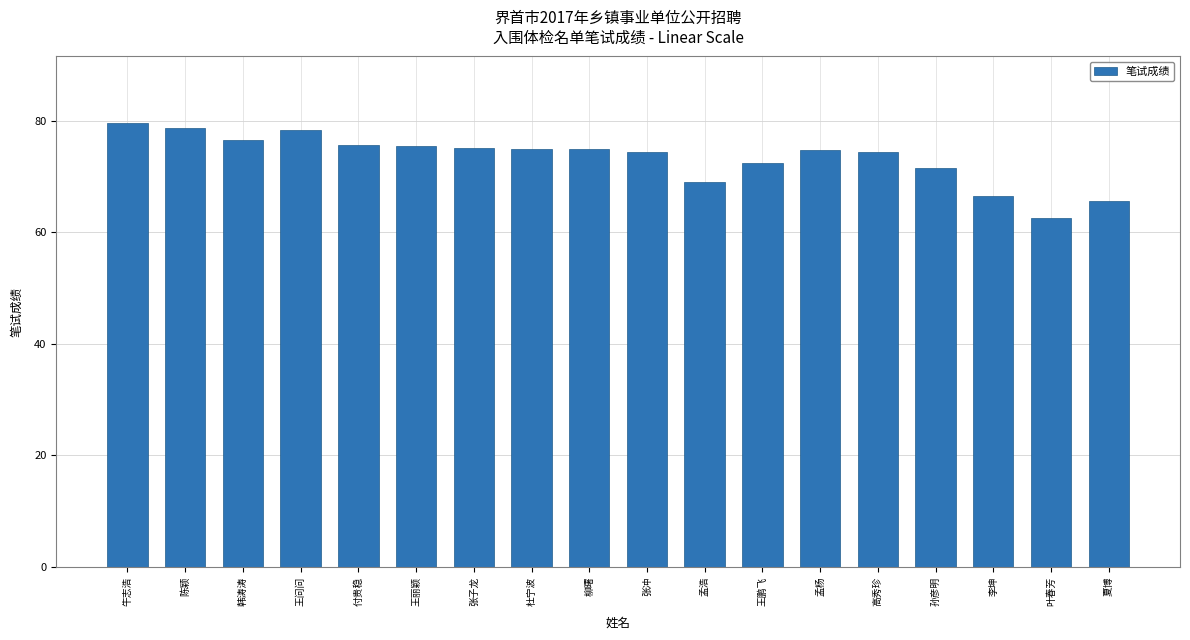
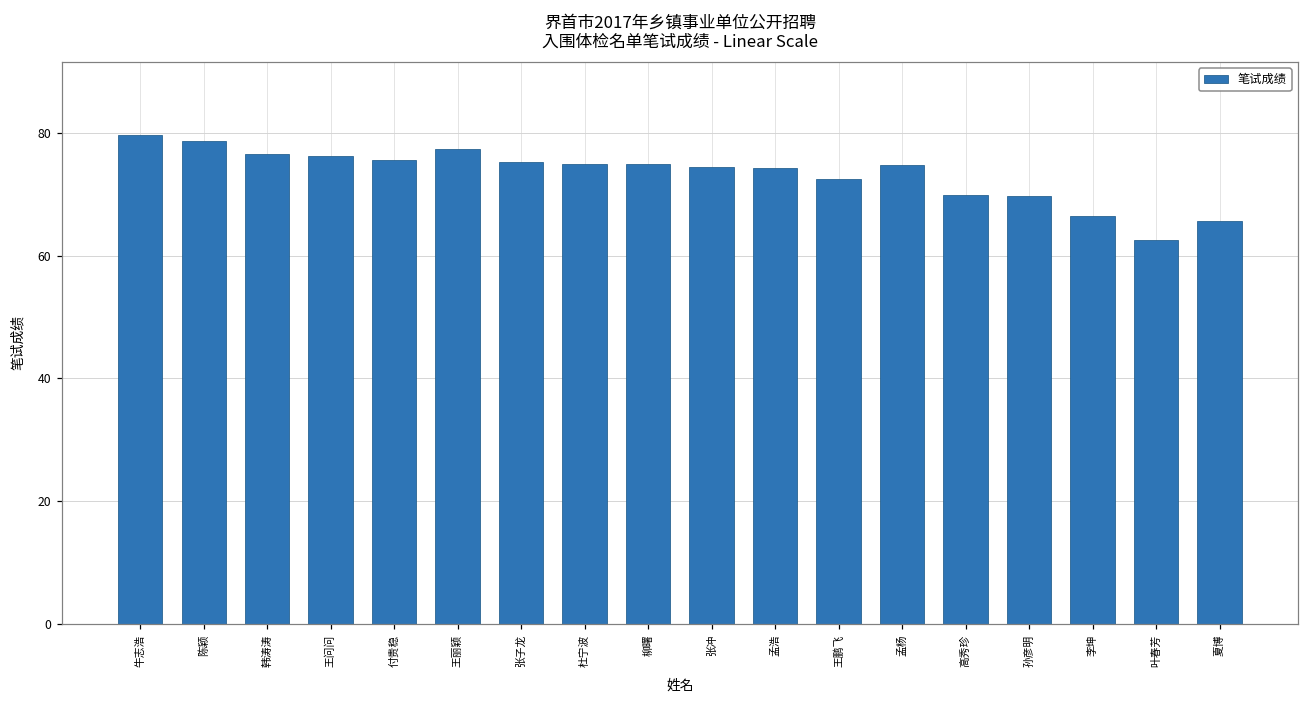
  {
    "牛志浩": 80,
    "陈颖": 79,
    "韩涛涛": 77,
-   "王问问": 78,
+   "王问问": 76,
    "付贵稳": 76,
-   "王丽颖": 76,
+   "王丽颖": 77,
    "张子龙": 75,
    "杜宁波": 75,
    "柳曙": 75,
    "张冲": 75,
-   "孟浩": 69,
+   "孟浩": 74,
    "王鹏飞": 73,
    "孟杨": 75,
-   "高秀珍": 75,
-   "孙彦明": 72,
+   "高秀珍": 70,
+   "孙彦明": 70,
    "李坤": 67,
    "叶春芳": 63,
    "夏博": 66
  }
